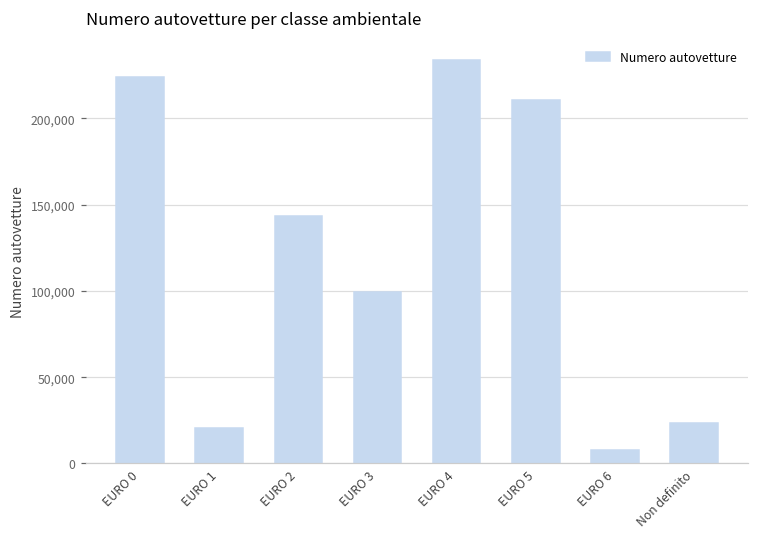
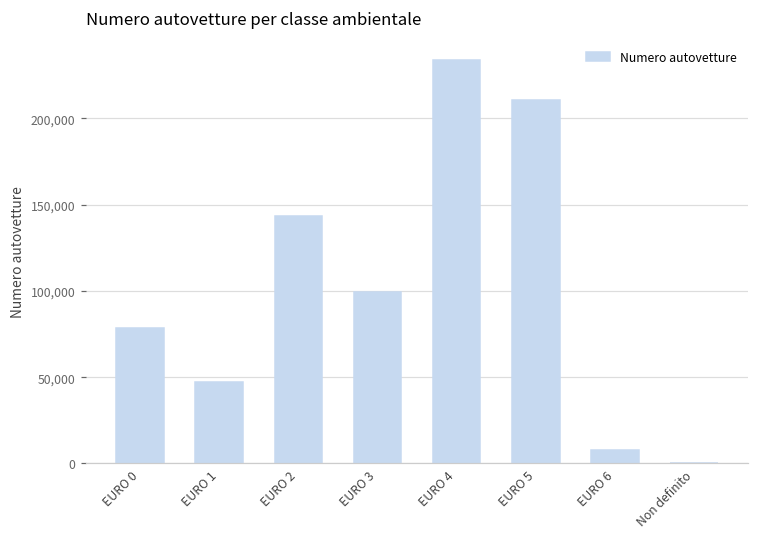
  {
-   "EURO 0": "224,000",
-   "EURO 1": "21,000",
+   "EURO 0": "79,000",
+   "EURO 1": "47,000",
    "EURO 2": "144,000",
    "EURO 3": "99,000",
    "EURO 4": "234,000",
    "EURO 5": "210,000",
    "EURO 6": "8,000",
-   "Non definito": "23,000"
+   "Non definito": "0"
  }
